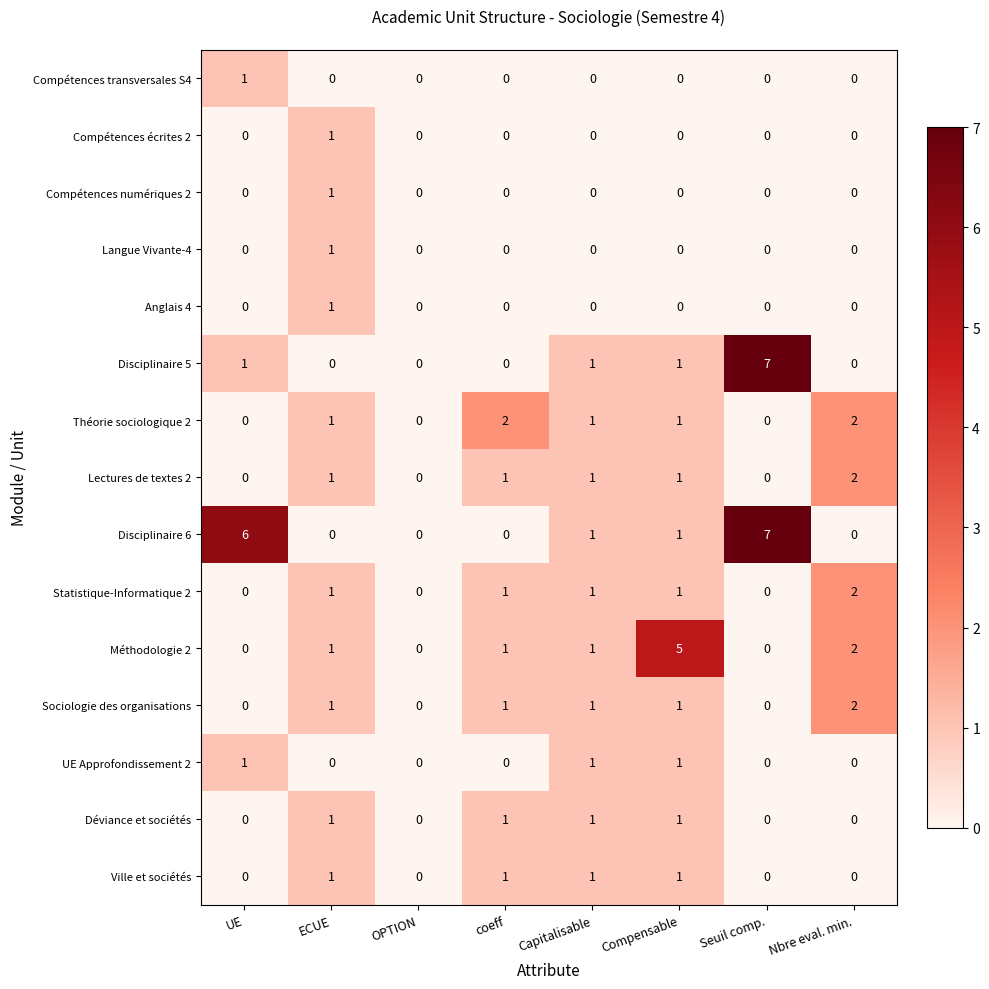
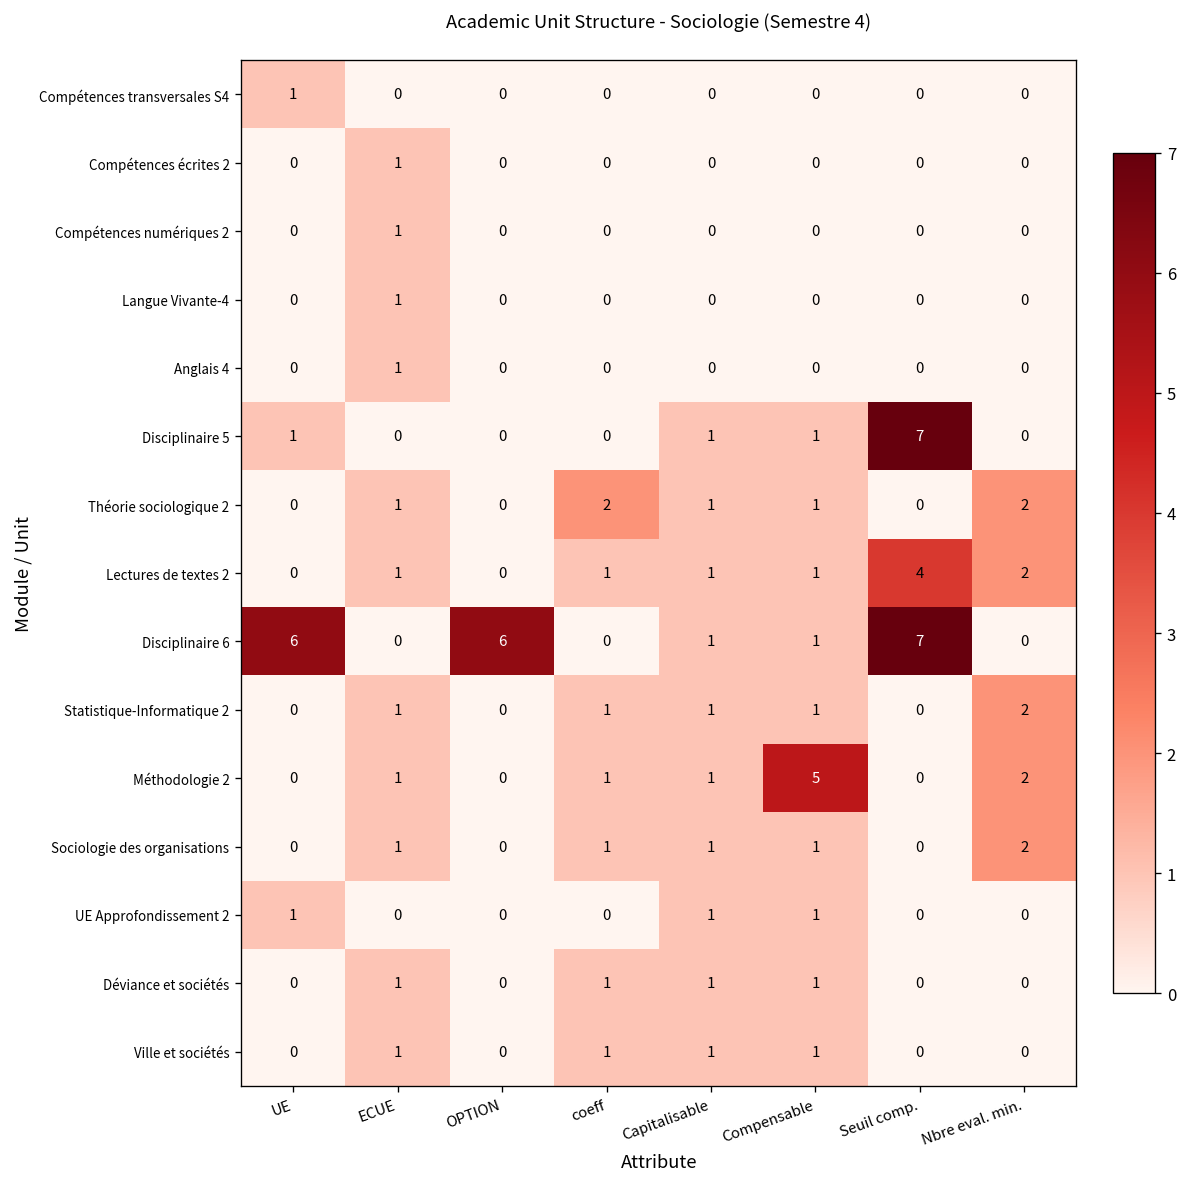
  {
    "Compétences transversales S4": {
      "UE": 1,
      "ECUE": 0,
      "OPTION": 0,
      "coeff": 0,
      "Capitalisable": 0,
      "Compensable": 0,
      "Seuil comp.": 0,
      "Nbre eval. min.": 0
    },
    "Compétences écrites 2": {
      "UE": 0,
      "ECUE": 1,
      "OPTION": 0,
      "coeff": 0,
      "Capitalisable": 0,
      "Compensable": 0,
      "Seuil comp.": 0,
      "Nbre eval. min.": 0
    },
    "Compétences numériques 2": {
      "UE": 0,
      "ECUE": 1,
      "OPTION": 0,
      "coeff": 0,
      "Capitalisable": 0,
      "Compensable": 0,
      "Seuil comp.": 0,
      "Nbre eval. min.": 0
    },
    "Langue Vivante-4": {
      "UE": 0,
      "ECUE": 1,
      "OPTION": 0,
      "coeff": 0,
      "Capitalisable": 0,
      "Compensable": 0,
      "Seuil comp.": 0,
      "Nbre eval. min.": 0
    },
    "Anglais 4": {
      "UE": 0,
      "ECUE": 1,
      "OPTION": 0,
      "coeff": 0,
      "Capitalisable": 0,
      "Compensable": 0,
      "Seuil comp.": 0,
      "Nbre eval. min.": 0
    },
    "Disciplinaire 5": {
      "UE": 1,
      "ECUE": 0,
      "OPTION": 0,
      "coeff": 0,
      "Capitalisable": 1,
      "Compensable": 1,
      "Seuil comp.": 7,
      "Nbre eval. min.": 0
    },
    "Théorie sociologique 2": {
      "UE": 0,
      "ECUE": 1,
      "OPTION": 0,
      "coeff": 2,
      "Capitalisable": 1,
      "Compensable": 1,
      "Seuil comp.": 0,
      "Nbre eval. min.": 2
    },
    "Lectures de textes 2": {
      "UE": 0,
      "ECUE": 1,
      "OPTION": 0,
      "coeff": 1,
      "Capitalisable": 1,
      "Compensable": 1,
-     "Seuil comp.": 0,
+     "Seuil comp.": 4,
      "Nbre eval. min.": 2
    },
    "Disciplinaire 6": {
      "UE": 6,
      "ECUE": 0,
-     "OPTION": 0,
+     "OPTION": 6,
      "coeff": 0,
      "Capitalisable": 1,
      "Compensable": 1,
      "Seuil comp.": 7,
      "Nbre eval. min.": 0
    },
    "Statistique-Informatique 2": {
      "UE": 0,
      "ECUE": 1,
      "OPTION": 0,
      "coeff": 1,
      "Capitalisable": 1,
      "Compensable": 1,
      "Seuil comp.": 0,
      "Nbre eval. min.": 2
    },
    "Méthodologie 2": {
      "UE": 0,
      "ECUE": 1,
      "OPTION": 0,
      "coeff": 1,
      "Capitalisable": 1,
      "Compensable": 5,
      "Seuil comp.": 0,
      "Nbre eval. min.": 2
    },
    "Sociologie des organisations": {
      "UE": 0,
      "ECUE": 1,
      "OPTION": 0,
      "coeff": 1,
      "Capitalisable": 1,
      "Compensable": 1,
      "Seuil comp.": 0,
      "Nbre eval. min.": 2
    },
    "UE Approfondissement 2": {
      "UE": 1,
      "ECUE": 0,
      "OPTION": 0,
      "coeff": 0,
      "Capitalisable": 1,
      "Compensable": 1,
      "Seuil comp.": 0,
      "Nbre eval. min.": 0
    },
    "Déviance et sociétés": {
      "UE": 0,
      "ECUE": 1,
      "OPTION": 0,
      "coeff": 1,
      "Capitalisable": 1,
      "Compensable": 1,
      "Seuil comp.": 0,
      "Nbre eval. min.": 0
    },
    "Ville et sociétés": {
      "UE": 0,
      "ECUE": 1,
      "OPTION": 0,
      "coeff": 1,
      "Capitalisable": 1,
      "Compensable": 1,
      "Seuil comp.": 0,
      "Nbre eval. min.": 0
    }
  }
